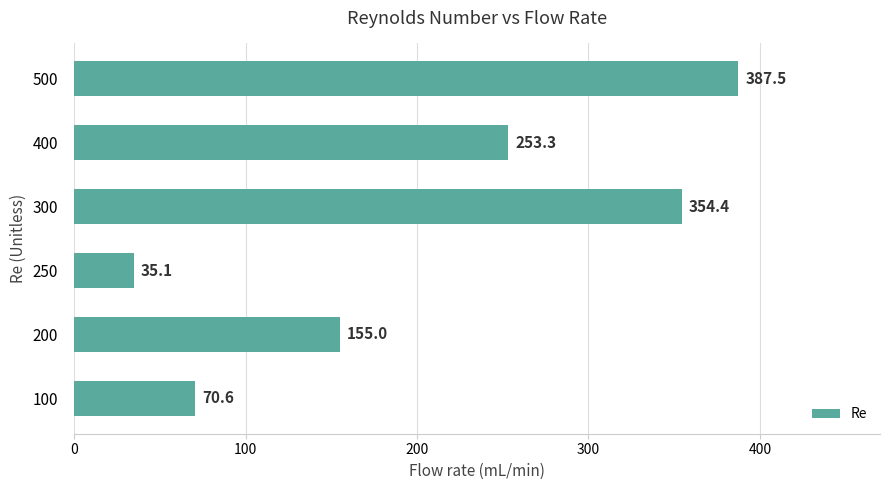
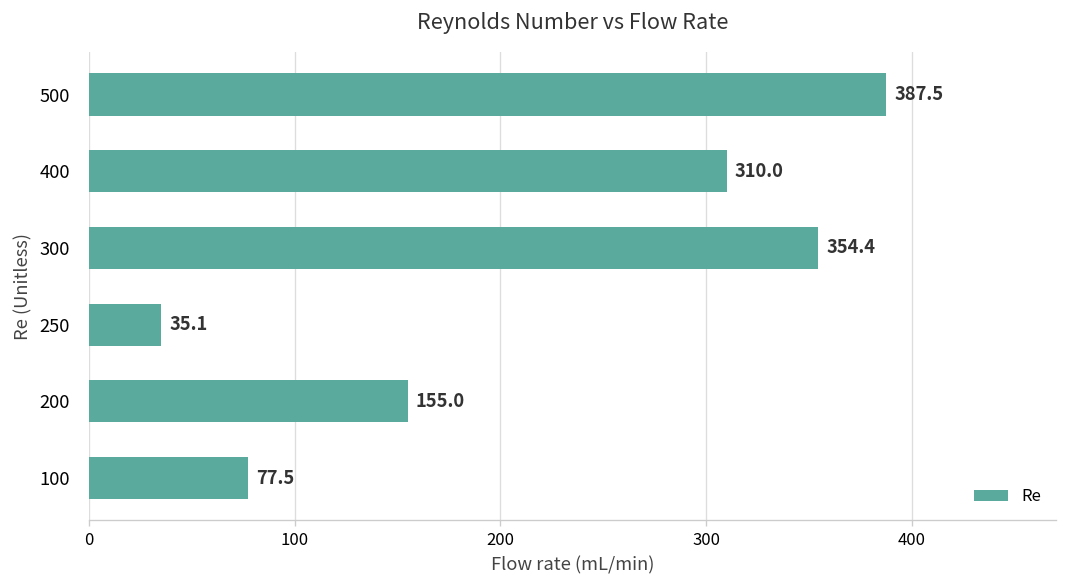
  {
    "500": 387.5,
-   "400": 253.3,
+   "400": 310.0,
    "300": 354.4,
    "250": 35.1,
    "200": 155.0,
-   "100": 70.6
+   "100": 77.5
  }
